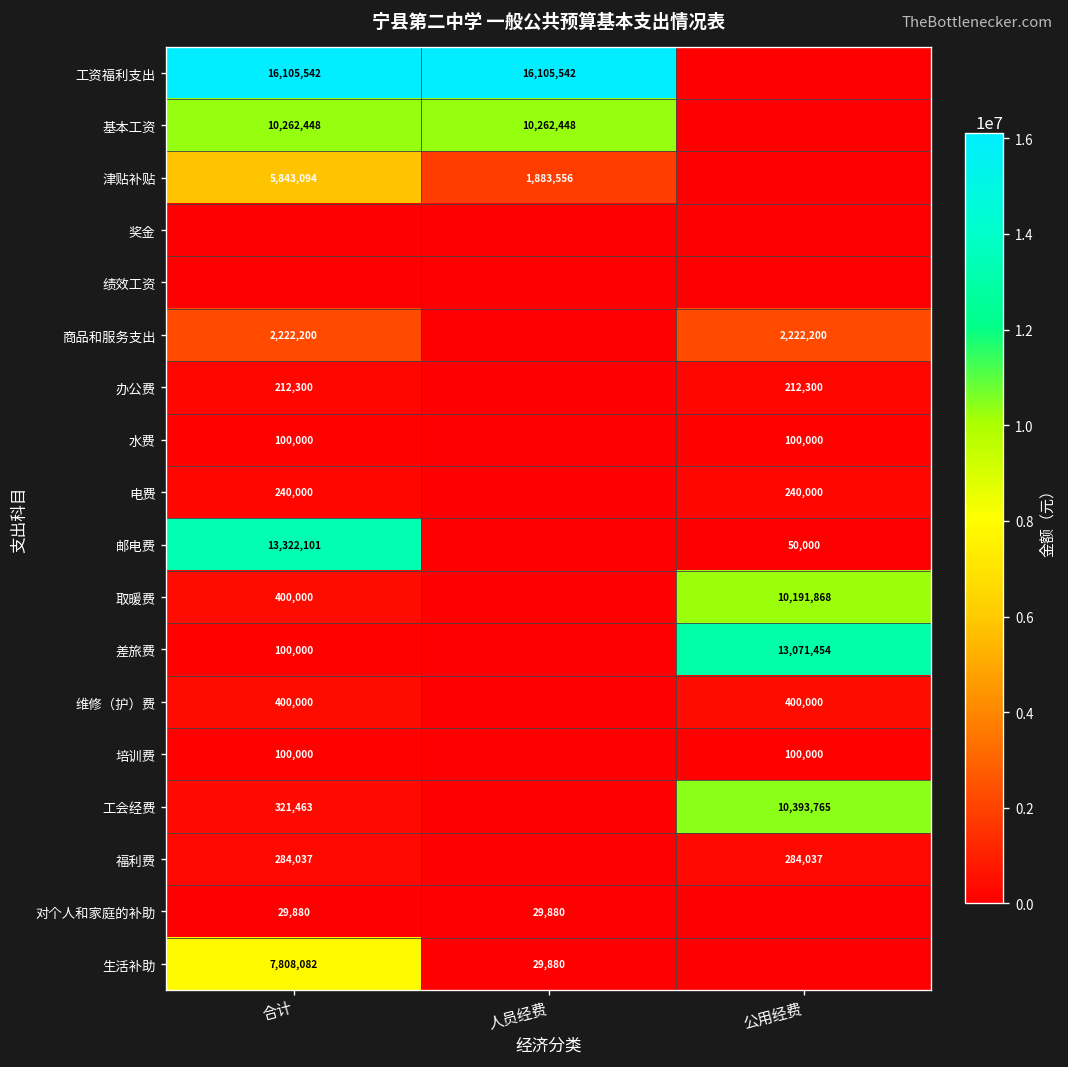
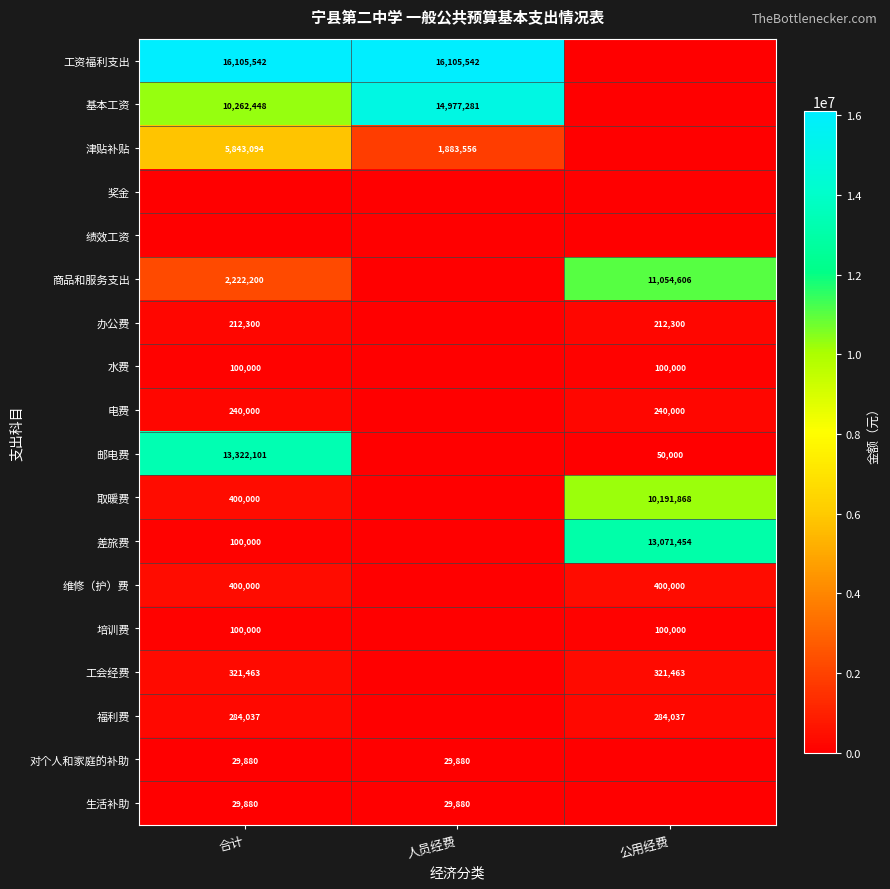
  {
    "工资福利支出": {
      "合计": "16,105,542",
      "人员经费": "16,105,542"
    },
    "基本工资": {
      "合计": "10,262,448",
-     "人员经费": "10,262,448"
+     "人员经费": "14,977,281"
    },
    "津贴补贴": {
      "合计": "5,843,094",
      "人员经费": "1,883,556"
    },
    "商品和服务支出": {
      "合计": "2,222,200",
-     "公用经费": "2,222,200"
+     "公用经费": "11,054,606"
    },
    "办公费": {
      "合计": "212,300",
      "公用经费": "212,300"
    },
    "水费": {
      "合计": "100,000",
      "公用经费": "100,000"
    },
    "电费": {
      "合计": "240,000",
      "公用经费": "240,000"
    },
    "邮电费": {
      "合计": "13,322,101",
      "公用经费": "50,000"
    },
    "取暖费": {
      "合计": "400,000",
      "公用经费": "10,191,868"
    },
    "差旅费": {
      "合计": "100,000",
      "公用经费": "13,071,454"
    },
    "维修（护）费": {
      "合计": "400,000",
      "公用经费": "400,000"
    },
    "培训费": {
      "合计": "100,000",
      "公用经费": "100,000"
    },
    "工会经费": {
      "合计": "321,463",
-     "公用经费": "10,393,765"
+     "公用经费": "321,463"
    },
    "福利费": {
      "合计": "284,037",
      "公用经费": "284,037"
    },
    "对个人和家庭的补助": {
      "合计": "29,880",
      "人员经费": "29,880"
    },
    "生活补助": {
-     "合计": "7,808,082",
+     "合计": "29,880",
      "人员经费": "29,880"
    }
  }
